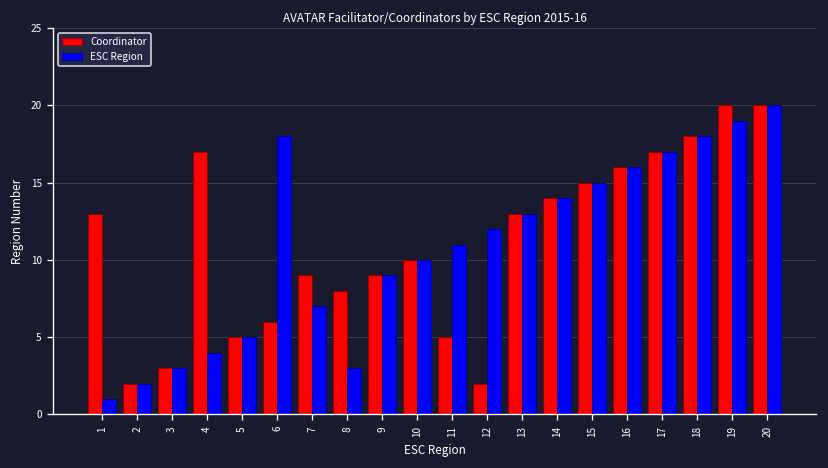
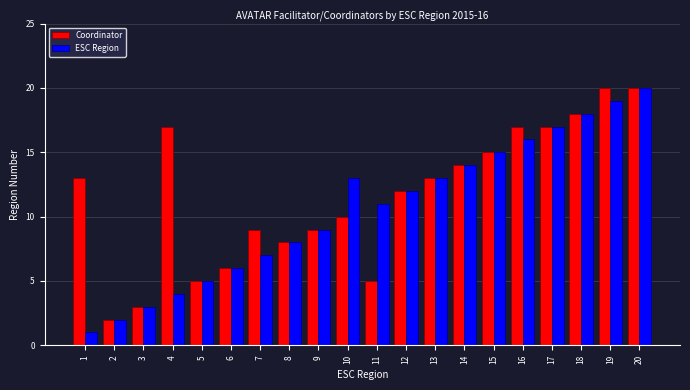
  {
    "Coordinator": {
      "1": 13,
      "2": 2,
      "3": 3,
      "4": 17,
      "5": 5,
      "6": 6,
      "7": 9,
      "8": 8,
      "9": 9,
      "10": 10,
      "11": 5,
-     "12": 2,
+     "12": 12,
      "13": 13,
      "14": 14,
      "15": 15,
-     "16": 16,
+     "16": 17,
      "17": 17,
      "18": 18,
      "19": 20,
      "20": 20
    },
    "ESC Region": {
      "1": 1,
      "2": 2,
      "3": 3,
      "4": 4,
      "5": 5,
-     "6": 18,
+     "6": 6,
      "7": 7,
-     "8": 3,
+     "8": 8,
      "9": 9,
-     "10": 10,
+     "10": 13,
      "11": 11,
      "12": 12,
      "13": 13,
      "14": 14,
      "15": 15,
      "16": 16,
      "17": 17,
      "18": 18,
      "19": 19,
      "20": 20
    }
  }
